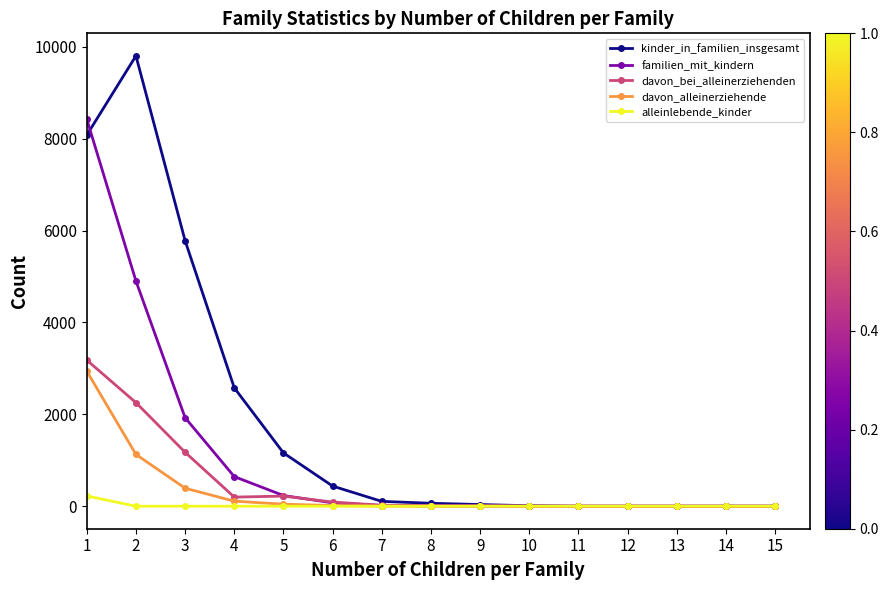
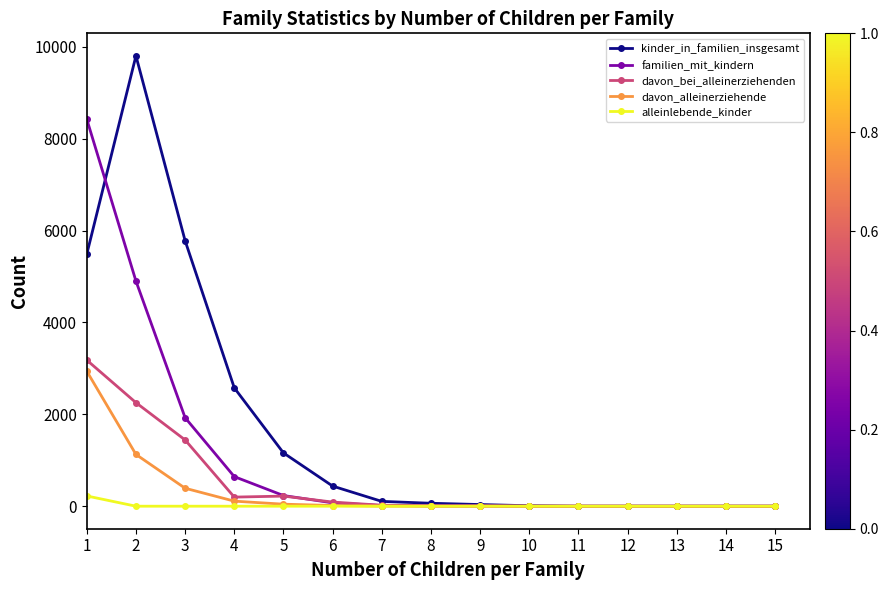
  {
    "kinder_in_familien_insgesamt": {
-     "1": 8100,
+     "1": 5500,
      "2": 9800,
      "3": 5800,
      "4": 2600,
      "5": 1200,
      "6": 400,
      "7": 100
    },
    "familien_mit_kindern": {
      "1": 8400,
      "2": 4900,
      "3": 1900,
      "4": 600
    },
    "davon_bei_alleinerziehenden": {
      "1": 3200,
      "2": 2300,
-     "3": 1200,
+     "3": 1400,
      "4": 200
    },
    "davon_alleinerziehende": {
      "1": 2900,
      "2": 1100,
      "3": 400,
      "4": 100
    },
    "alleinlebende_kinder": {
      "1": 200,
      "2": 0,
      "3": 0,
      "4": 0
    }
  }
